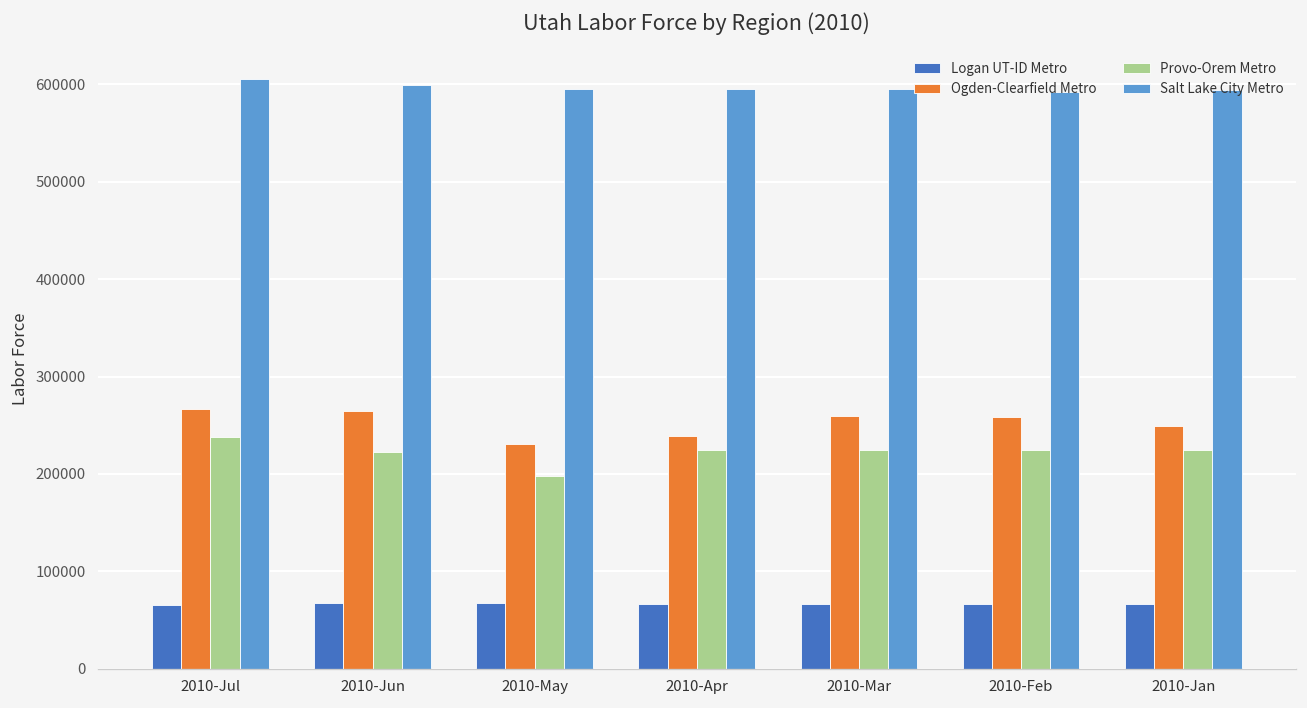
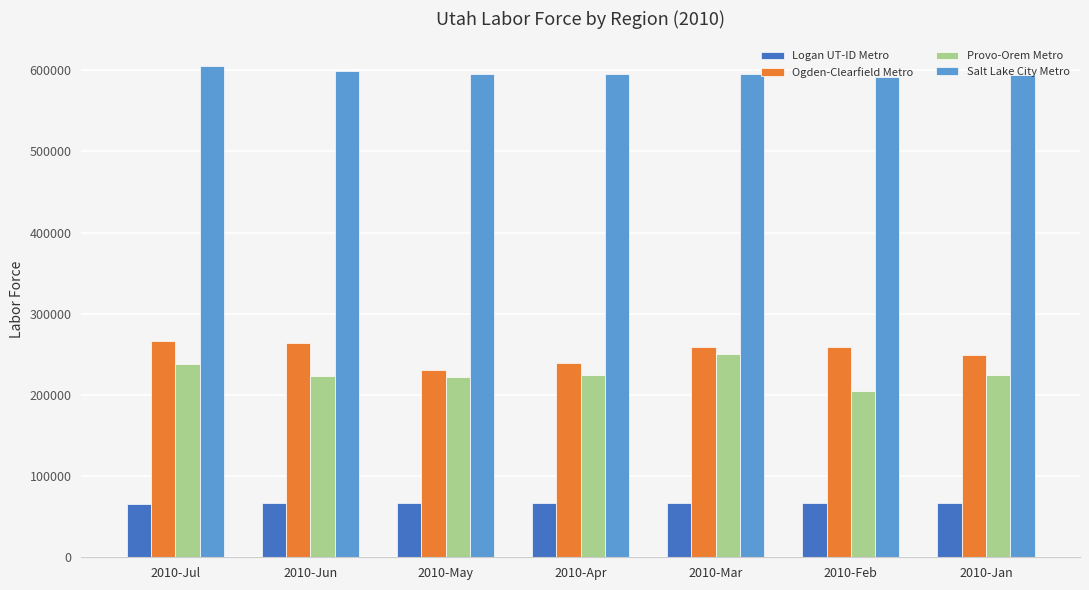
  {
    "Ogden-Clearfield Metro": {
      "2010-Jul": 270000,
      "2010-Jun": 260000,
      "2010-May": 230000,
      "2010-Apr": 240000,
      "2010-Mar": 260000,
      "2010-Feb": 260000,
      "2010-Jan": 250000
    },
    "Provo-Orem Metro": {
      "2010-Jul": 240000,
      "2010-Jun": 220000,
-     "2010-May": 200000,
+     "2010-May": 220000,
      "2010-Apr": 220000,
-     "2010-Mar": 220000,
-     "2010-Feb": 220000,
+     "2010-Mar": 250000,
+     "2010-Feb": 210000,
      "2010-Jan": 220000
    }
  }
